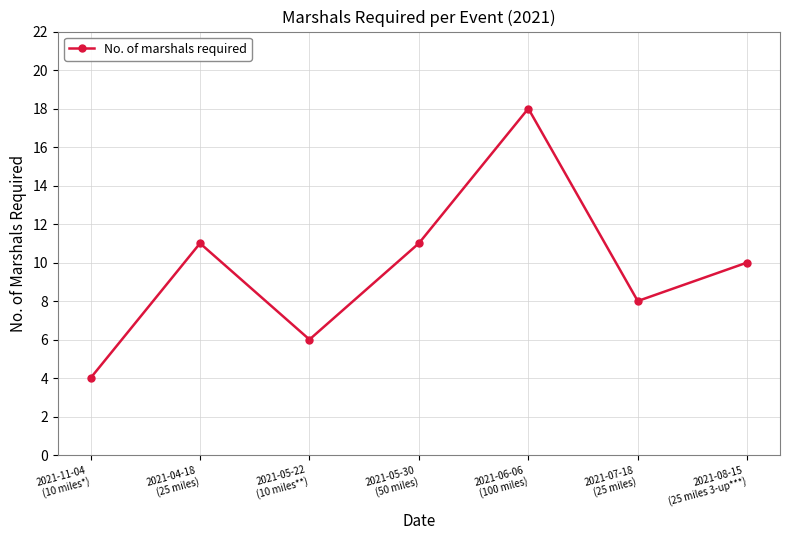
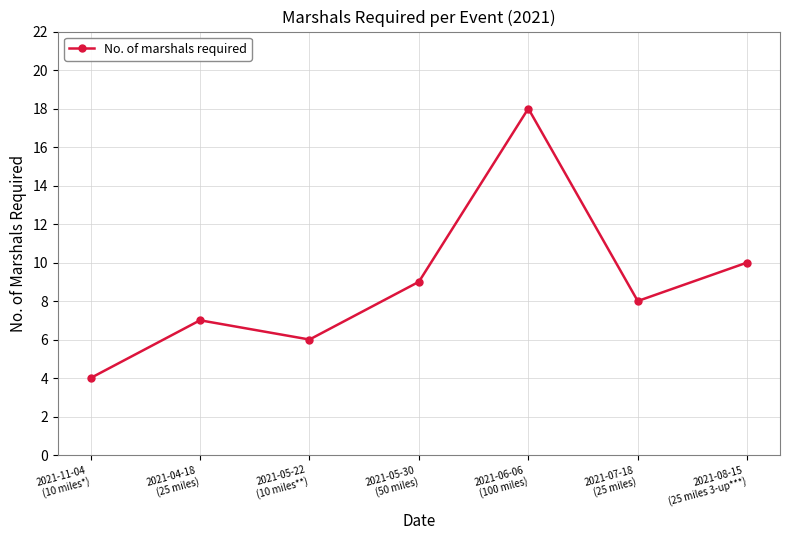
  {
    "2021-11-04 (10 miles*)": 4,
-   "2021-04-18 (25 miles)": 11,
+   "2021-04-18 (25 miles)": 7,
    "2021-05-22 (10 miles**)": 6,
-   "2021-05-30 (50 miles)": 11,
+   "2021-05-30 (50 miles)": 9,
    "2021-06-06 (100 miles)": 18,
    "2021-07-18 (25 miles)": 8,
    "2021-08-15 (25 miles 3-up***)": 10
  }
